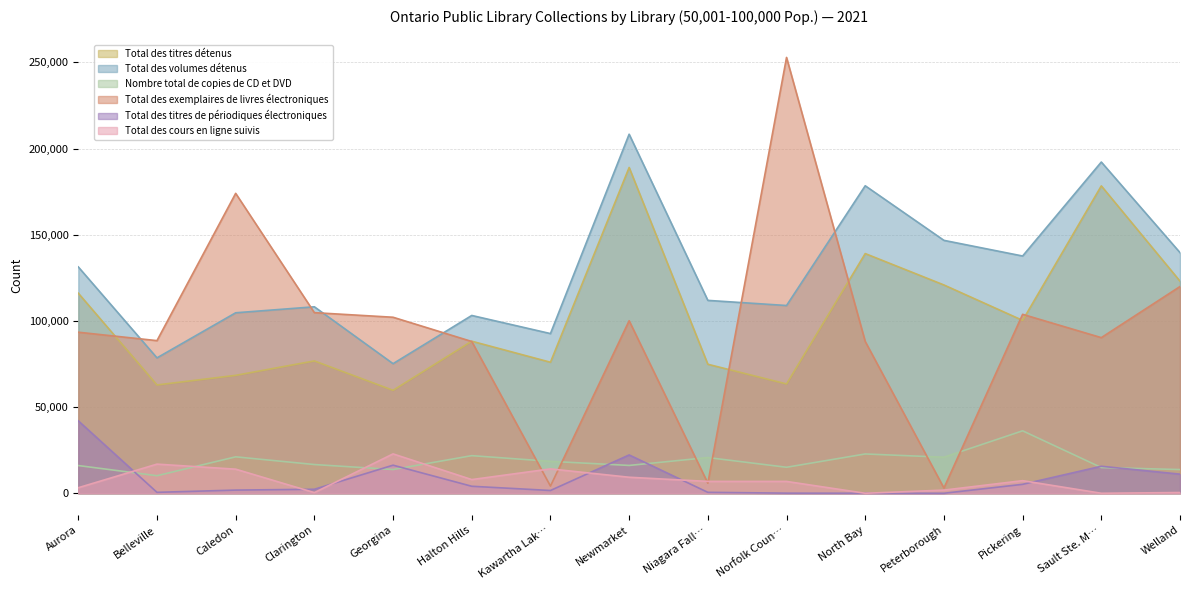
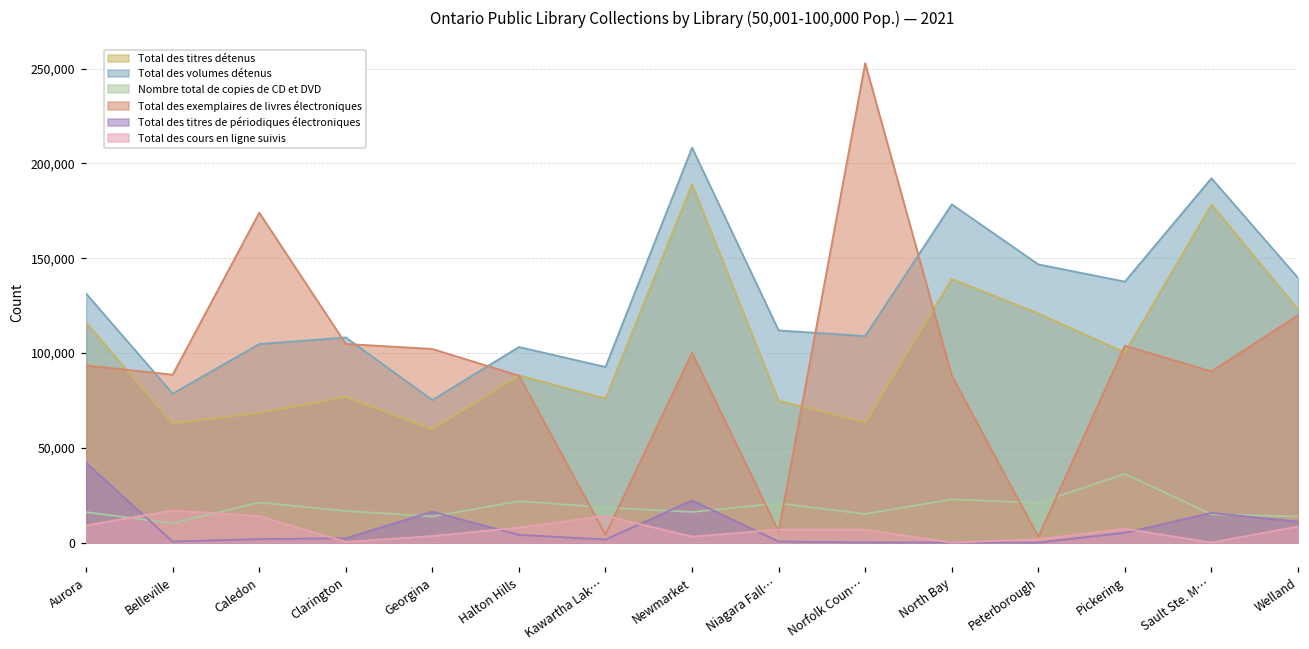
  {
    "Total des cours en ligne suivis": {
-     "Aurora": "3,000",
+     "Aurora": "9,000",
      "Belleville": "17,000",
      "Caledon": "14,000",
      "Clarington": "0",
-     "Georgina": "23,000",
+     "Georgina": "3,000",
      "Halton Hills": "8,000",
      "Kawartha Lak…": "14,000",
-     "Newmarket": "9,000",
+     "Newmarket": "3,000",
      "Norfolk Coun…": "7,000",
      "Pickering": "7,000",
      "Sault Ste. M…": "0",
-     "Welland": "0"
+     "Welland": "9,000"
    }
  }
